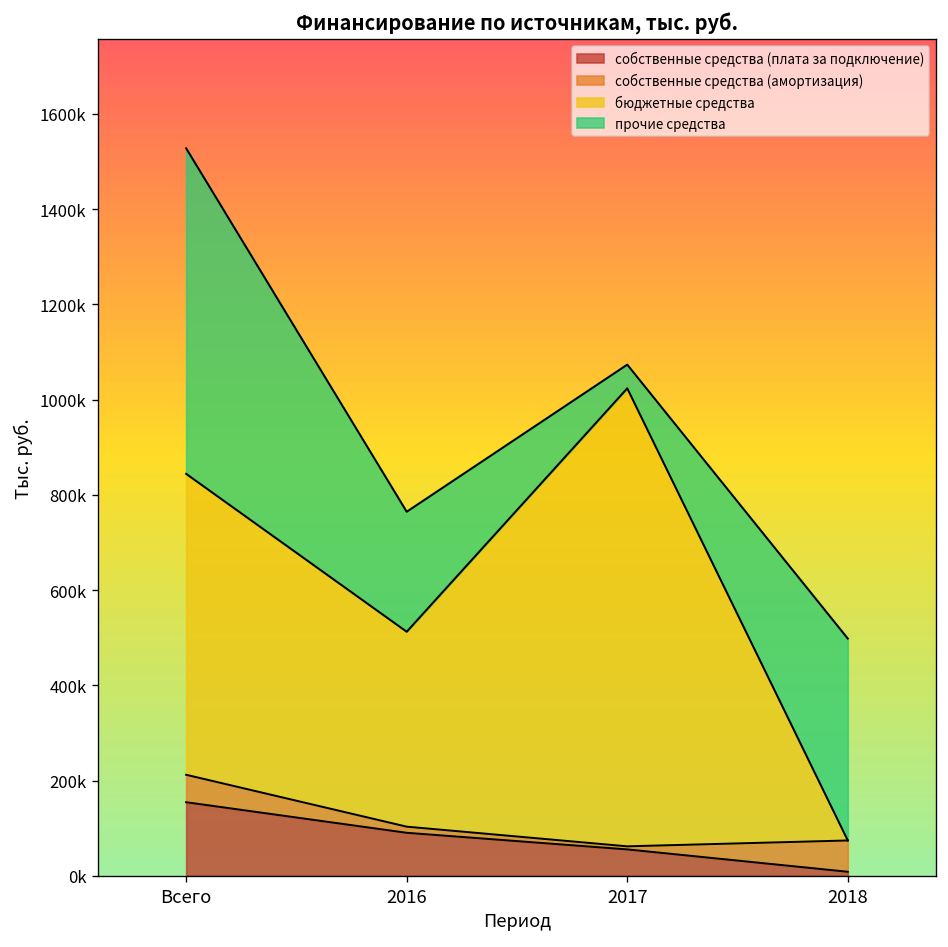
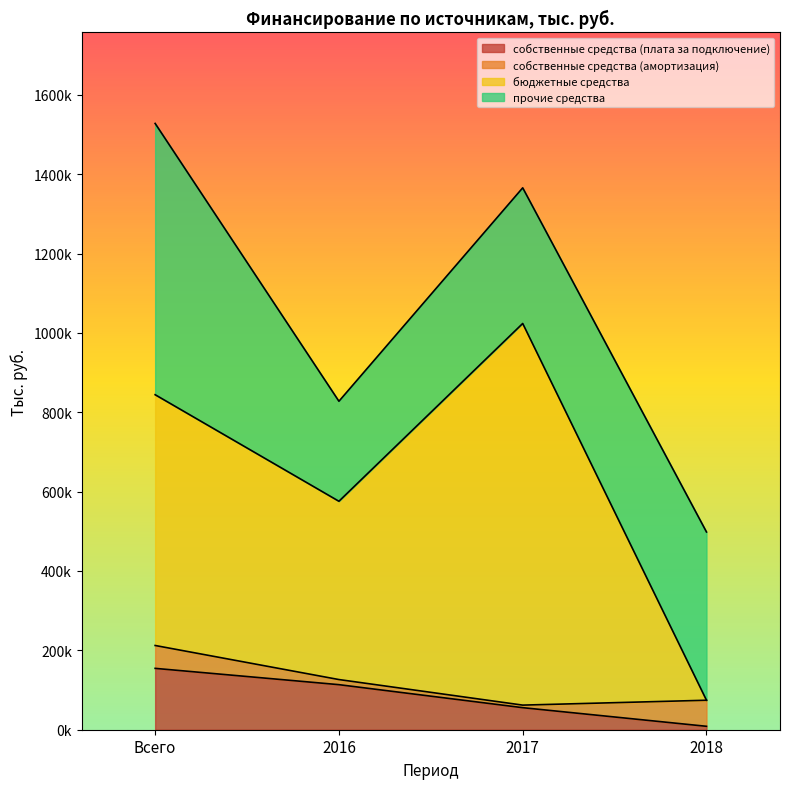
  {
    "собственные средства (плата за подключение)": {
      "Всего": 150000,
-     "2016": 90000,
+     "2016": 110000,
      "2017": 60000,
      "2018": 10000
    },
    "собственные средства (амортизация)": {
      "Всего": 60000,
      "2016": 10000,
      "2017": 10000
    },
    "бюджетные средства": {
      "Всего": 630000,
-     "2016": 410000,
+     "2016": 450000,
      "2017": 960000
    },
    "прочие средства": {
      "Всего": 680000,
      "2016": 250000,
-     "2017": 50000,
+     "2017": 340000,
      "2018": 420000
    }
  }
